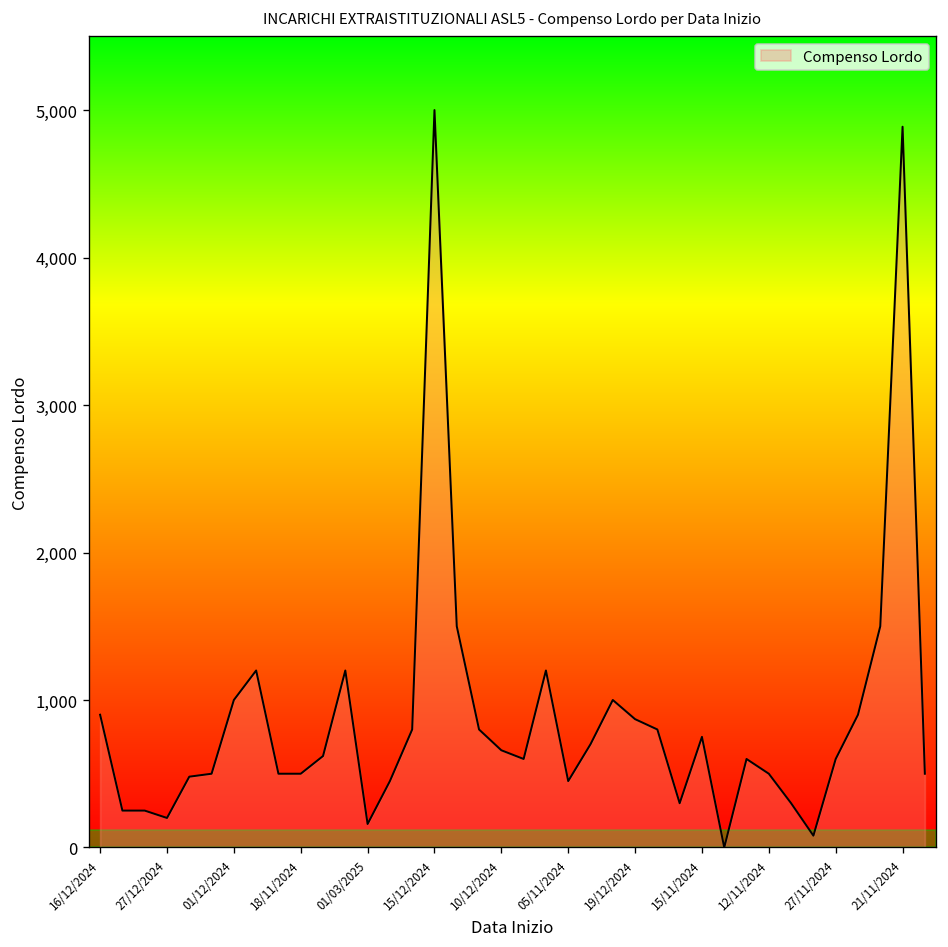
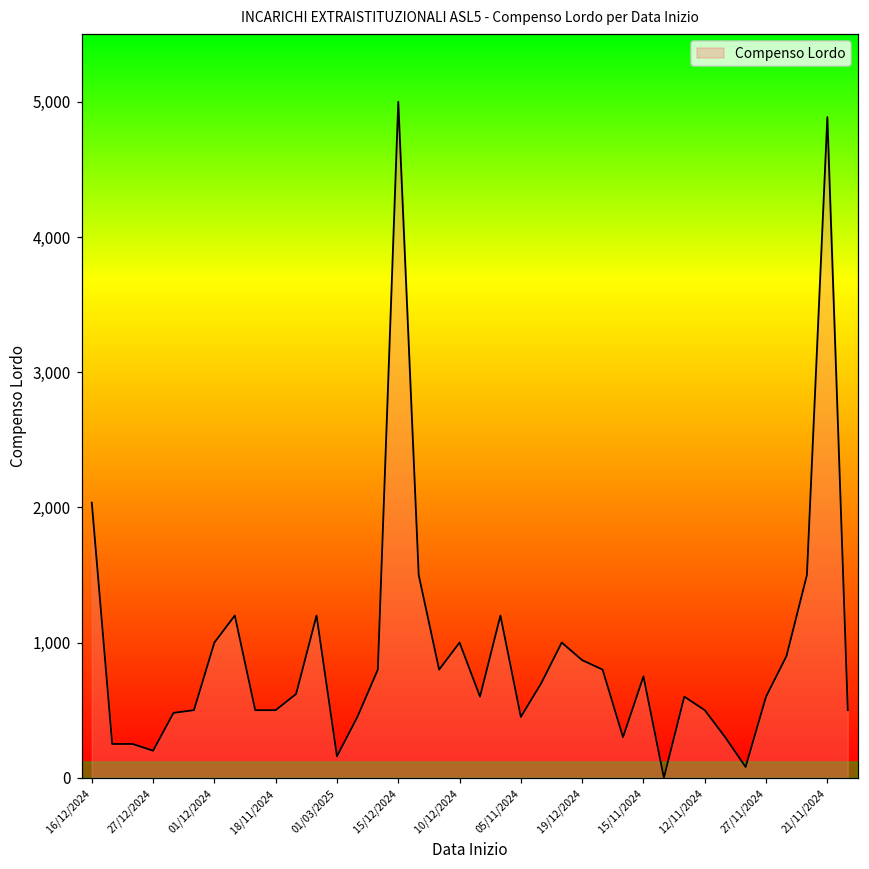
  {
-   "16/12/2024": "900",
+   "16/12/2024": "2,040",
    "27/12/2024": "200",
    "01/12/2024": "1,000",
    "18/11/2024": "500",
    "01/03/2025": "160",
    "15/12/2024": "5,000",
-   "10/12/2024": "660",
+   "10/12/2024": "1,000",
    "19/12/2024": "870",
    "12/11/2024": "500",
    "27/11/2024": "600",
    "21/11/2024": "4,890"
  }
